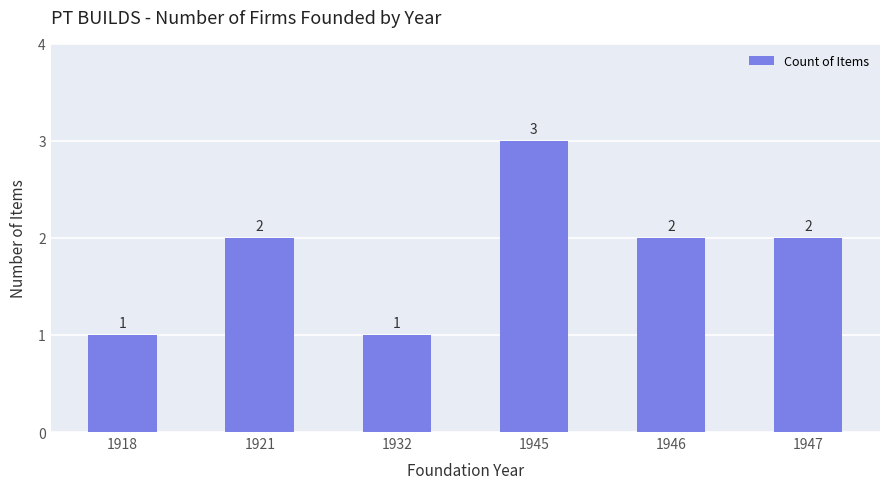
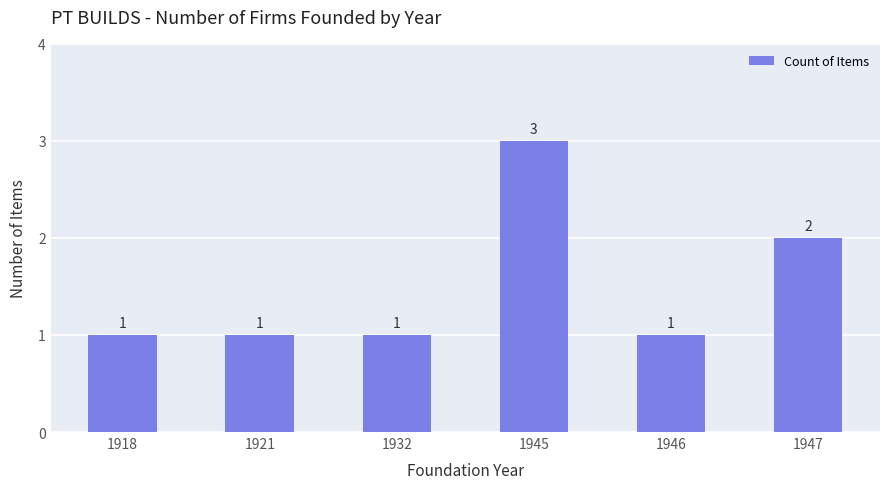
  {
    "1918": 1,
-   "1921": 2,
+   "1921": 1,
    "1932": 1,
    "1945": 3,
-   "1946": 2,
+   "1946": 1,
    "1947": 2
  }
